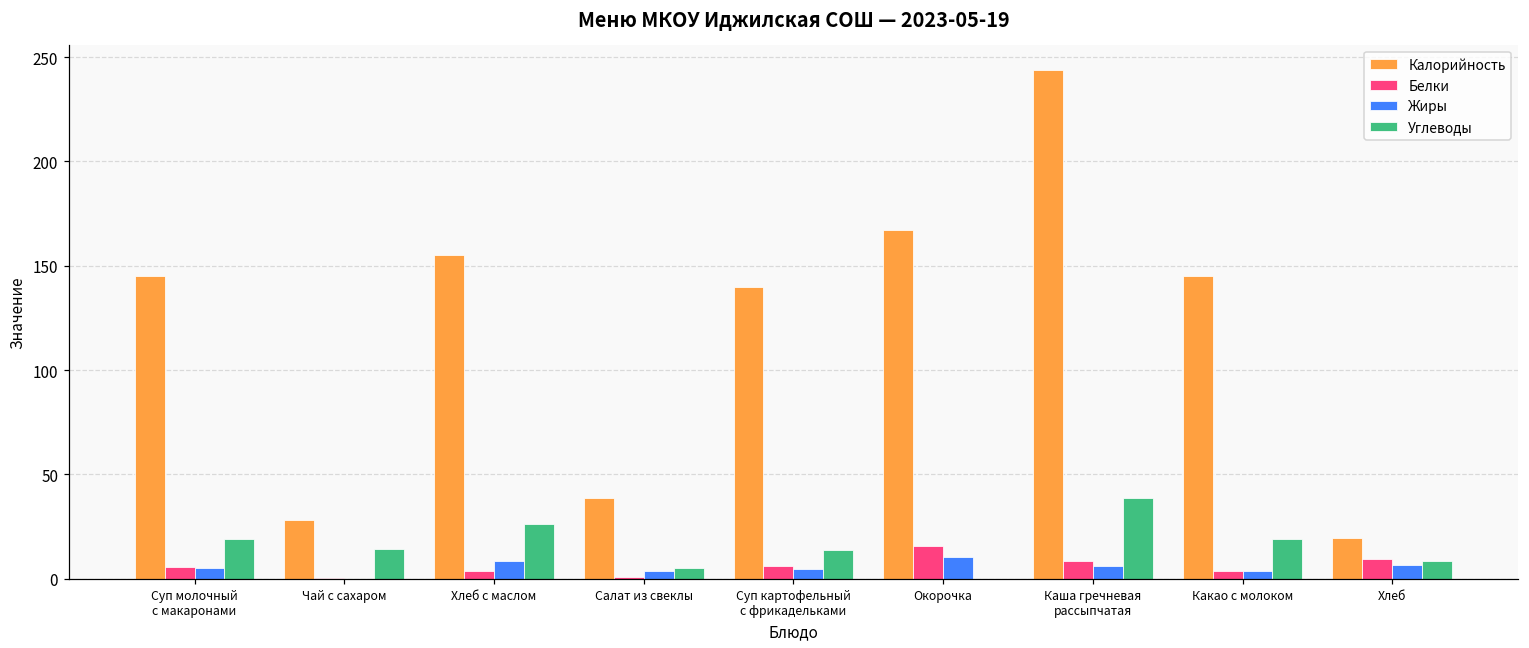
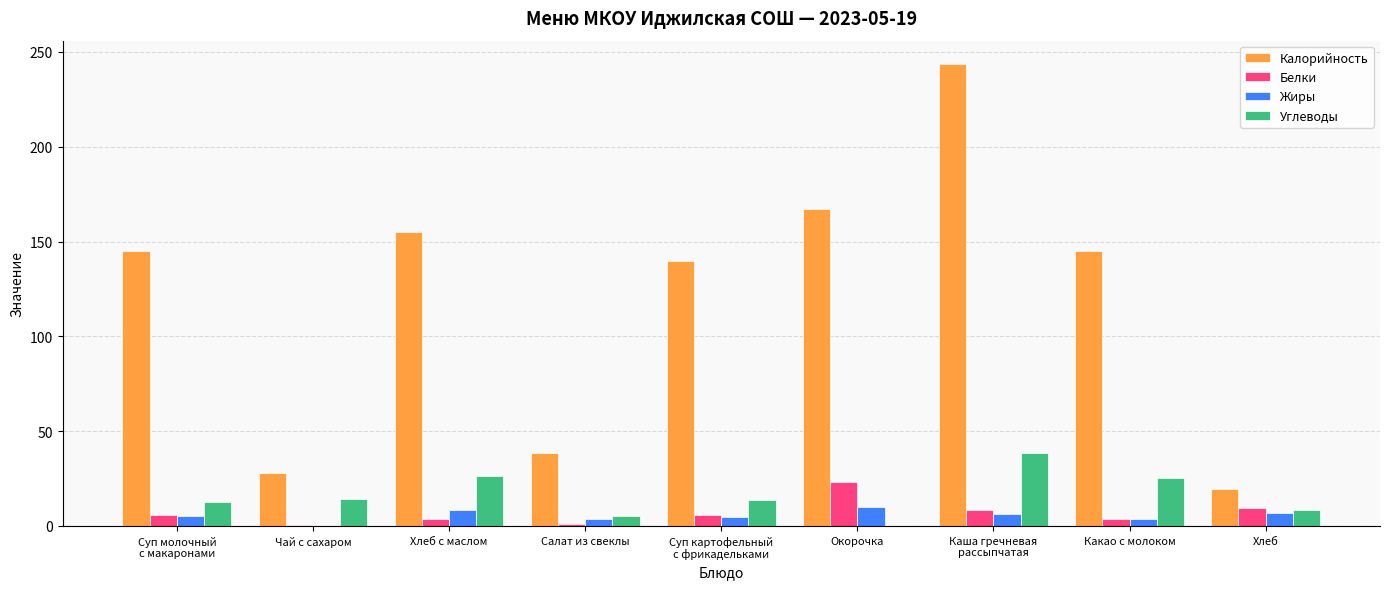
  {
    "Калорийность": {
      "Суп молочный с макаронами": 145,
      "Чай с сахаром": 28,
      "Хлеб с маслом": 155,
      "Салат из свеклы": 38,
      "Суп картофельный с фрикадельками": 140,
      "Окорочка": 167,
      "Каша гречневая рассыпчатая": 244,
      "Какао с молоком": 145,
      "Хлеб": 19
    },
    "Белки": {
      "Суп молочный с макаронами": 6,
      "Хлеб с маслом": 4,
      "Суп картофельный с фрикадельками": 6,
-     "Окорочка": 16,
+     "Окорочка": 23,
      "Каша гречневая рассыпчатая": 9,
      "Какао с молоком": 4,
      "Хлеб": 9
    },
    "Жиры": {
      "Суп молочный с макаронами": 5,
      "Чай с сахаром": 0,
      "Хлеб с маслом": 9,
      "Салат из свеклы": 4,
      "Суп картофельный с фрикадельками": 5,
      "Окорочка": 10,
      "Каша гречневая рассыпчатая": 6,
      "Какао с молоком": 4,
      "Хлеб": 7
    },
    "Углеводы": {
-     "Суп молочный с макаронами": 19,
+     "Суп молочный с макаронами": 13,
      "Чай с сахаром": 14,
      "Хлеб с маслом": 26,
      "Салат из свеклы": 5,
      "Суп картофельный с фрикадельками": 14,
      "Окорочка": 0,
      "Каша гречневая рассыпчатая": 39,
-     "Какао с молоком": 19,
+     "Какао с молоком": 25,
      "Хлеб": 8
    }
  }
